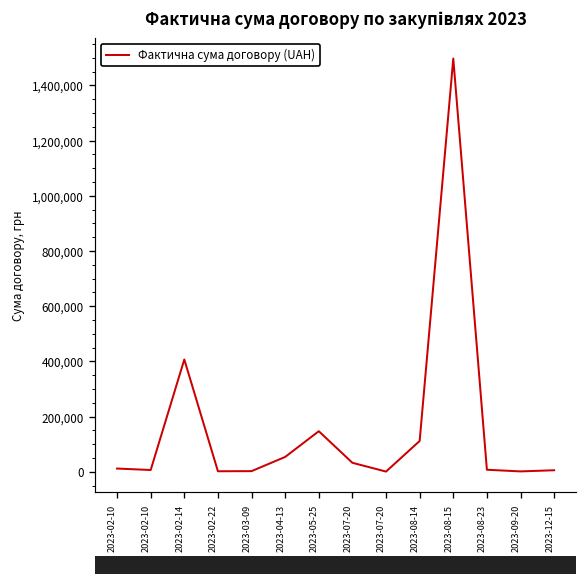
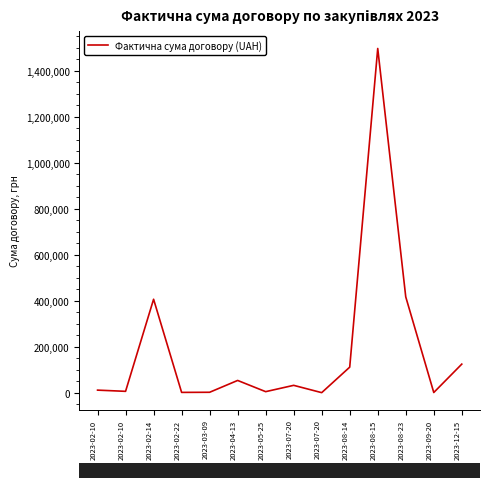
  {
    "2023-02-14": "410,000",
    "2023-02-22": "0",
    "2023-03-09": "0",
    "2023-04-13": "50,000",
-   "2023-05-25": "150,000",
+   "2023-05-25": "0",
    "2023-08-14": "110,000",
    "2023-08-15": "1,500,000",
-   "2023-08-23": "10,000",
+   "2023-08-23": "420,000",
    "2023-09-20": "0",
-   "2023-12-15": "10,000"
+   "2023-12-15": "120,000"
  }
